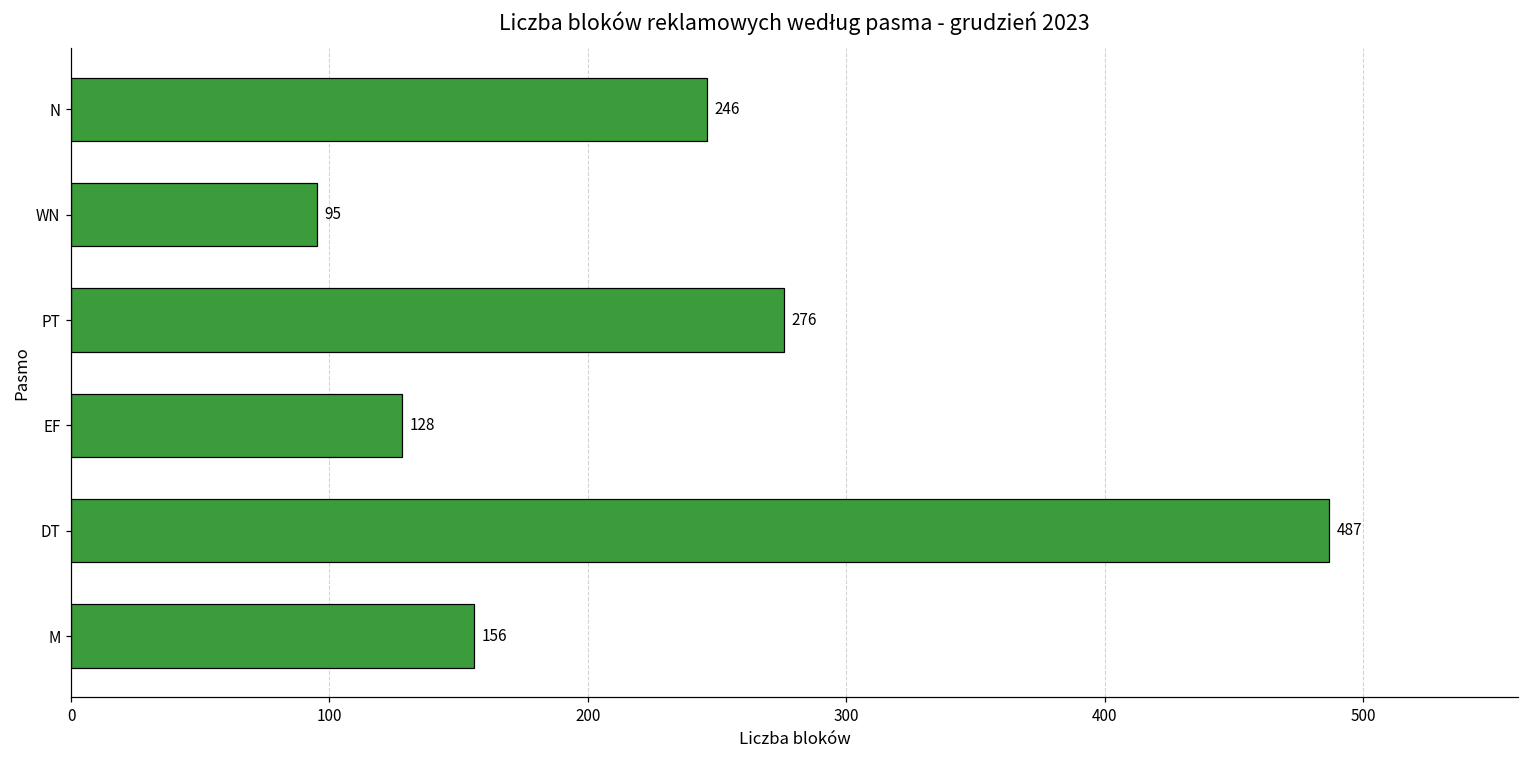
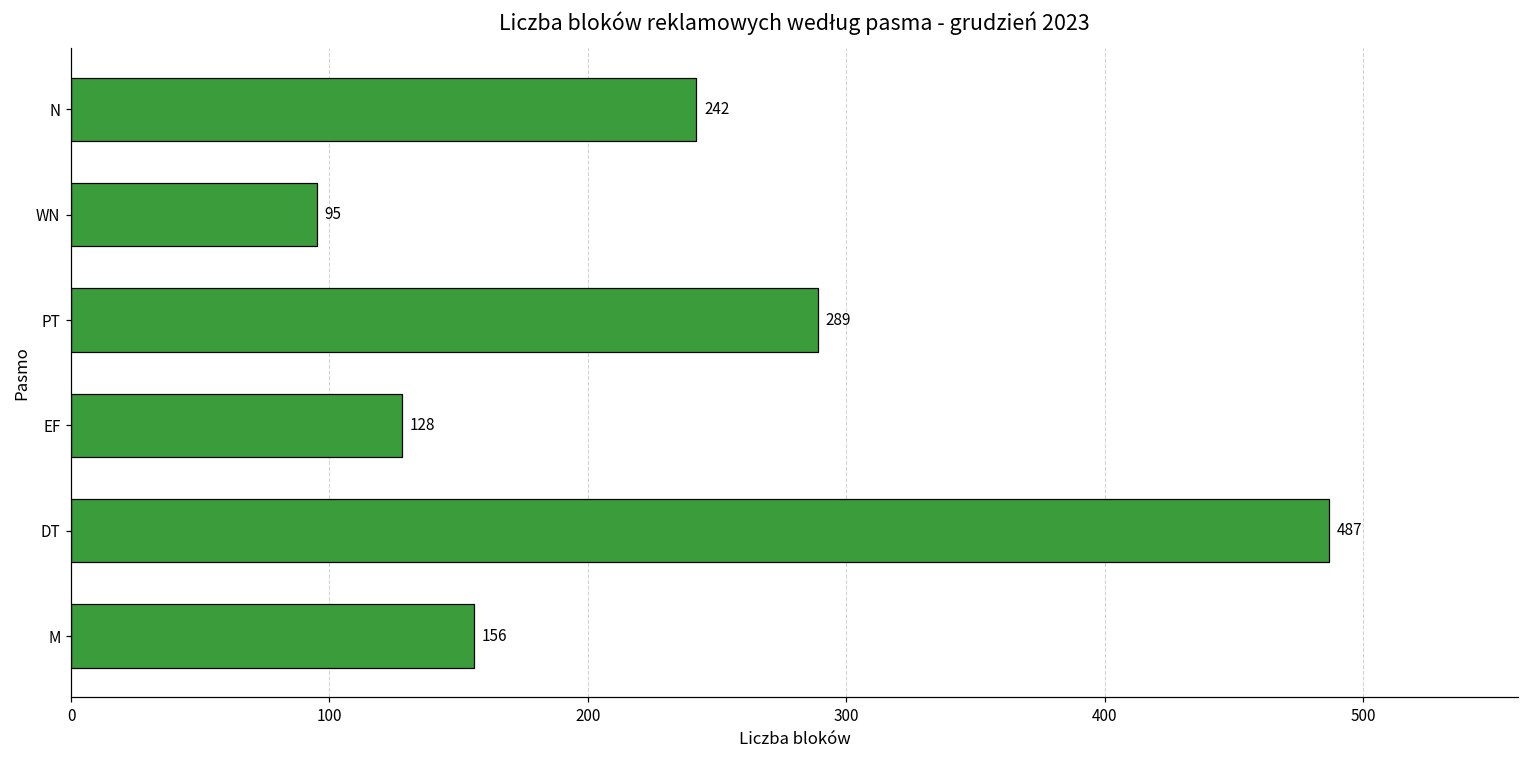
  {
-   "N": 246,
+   "N": 242,
    "WN": 95,
-   "PT": 276,
+   "PT": 289,
    "EF": 128,
    "DT": 487,
    "M": 156
  }
